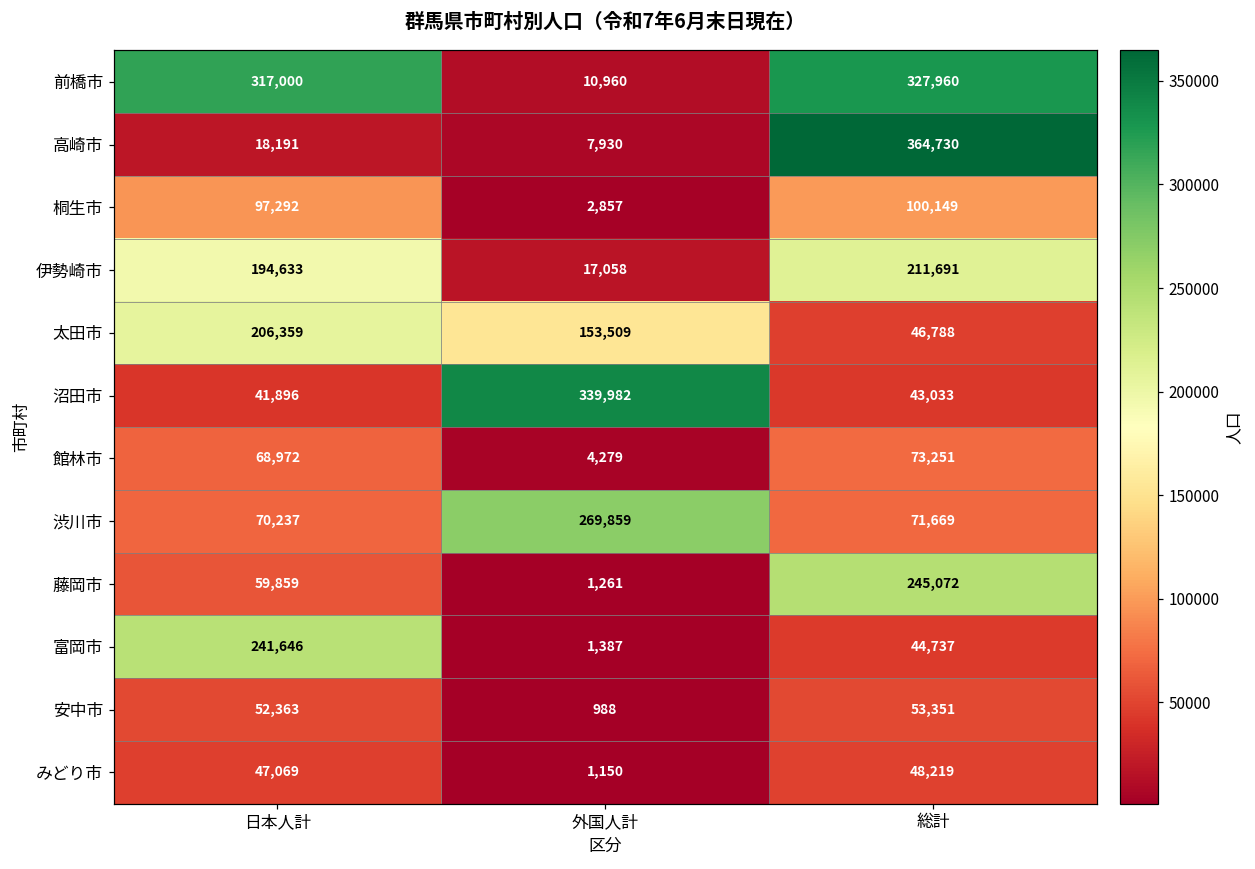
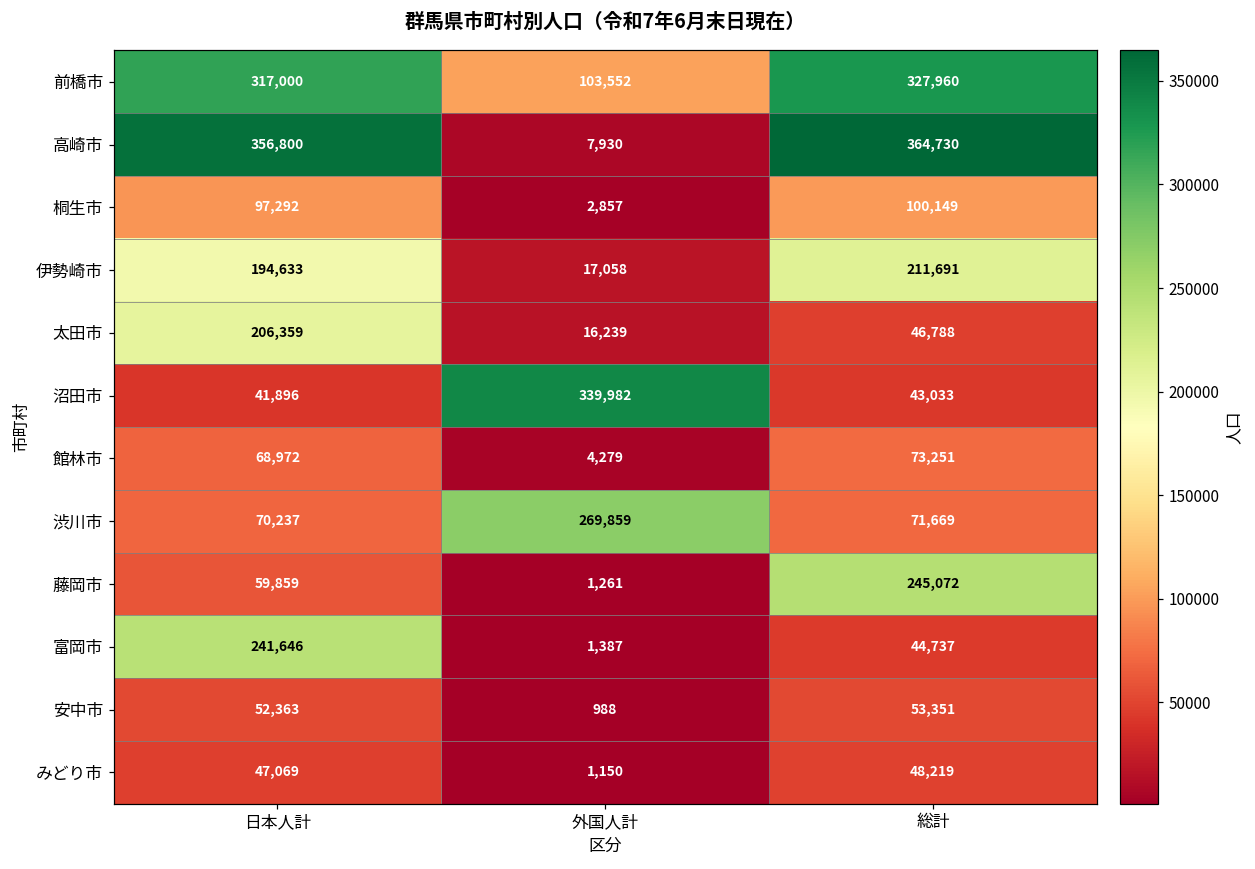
  {
    "前橋市": {
      "日本人計": "317,000",
-     "外国人計": "10,960",
+     "外国人計": "103,552",
      "総計": "327,960"
    },
    "高崎市": {
-     "日本人計": "18,191",
+     "日本人計": "356,800",
      "外国人計": "7,930",
      "総計": "364,730"
    },
    "桐生市": {
      "日本人計": "97,292",
      "外国人計": "2,857",
      "総計": "100,149"
    },
    "伊勢崎市": {
      "日本人計": "194,633",
      "外国人計": "17,058",
      "総計": "211,691"
    },
    "太田市": {
      "日本人計": "206,359",
-     "外国人計": "153,509",
+     "外国人計": "16,239",
      "総計": "46,788"
    },
    "沼田市": {
      "日本人計": "41,896",
      "外国人計": "339,982",
      "総計": "43,033"
    },
    "館林市": {
      "日本人計": "68,972",
      "外国人計": "4,279",
      "総計": "73,251"
    },
    "渋川市": {
      "日本人計": "70,237",
      "外国人計": "269,859",
      "総計": "71,669"
    },
    "藤岡市": {
      "日本人計": "59,859",
      "外国人計": "1,261",
      "総計": "245,072"
    },
    "富岡市": {
      "日本人計": "241,646",
      "外国人計": "1,387",
      "総計": "44,737"
    },
    "安中市": {
      "日本人計": "52,363",
      "外国人計": "988",
      "総計": "53,351"
    },
    "みどり市": {
      "日本人計": "47,069",
      "外国人計": "1,150",
      "総計": "48,219"
    }
  }
